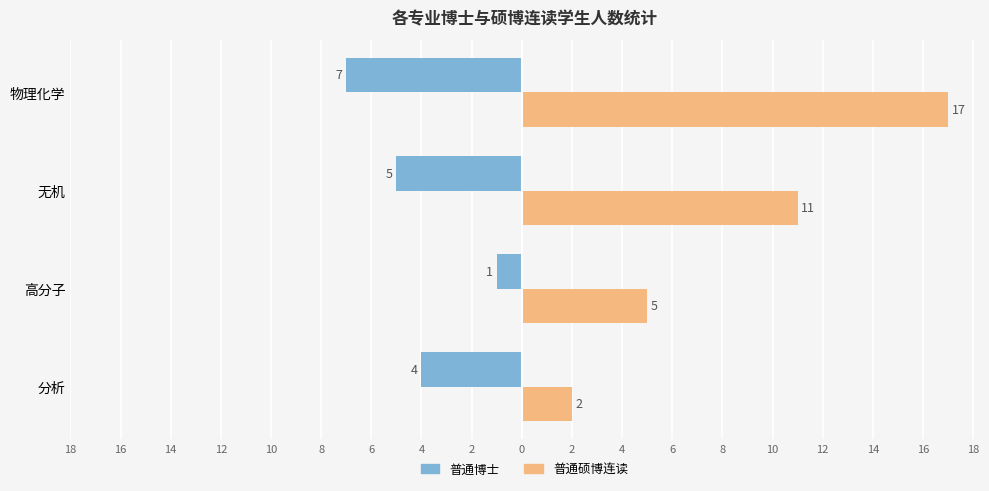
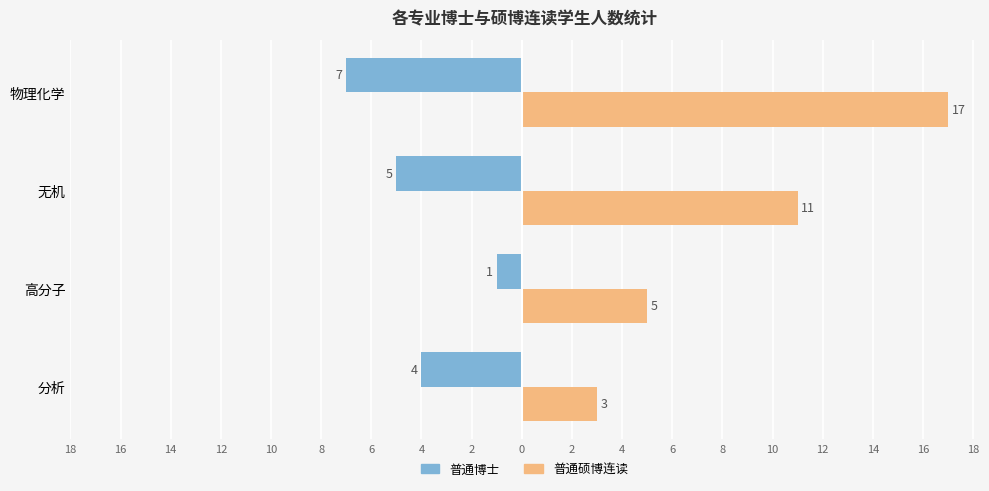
  {
    "普通硕博连读": {
      "物理化学": 17,
      "无机": 11,
      "高分子": 5,
-     "分析": 2
+     "分析": 3
    }
  }
